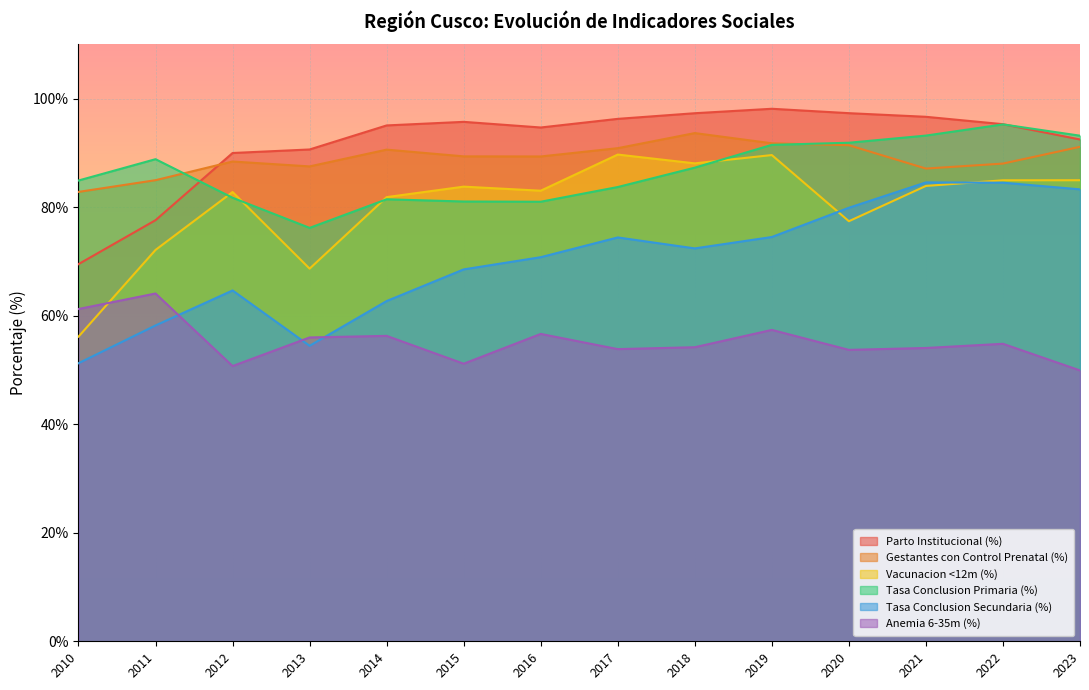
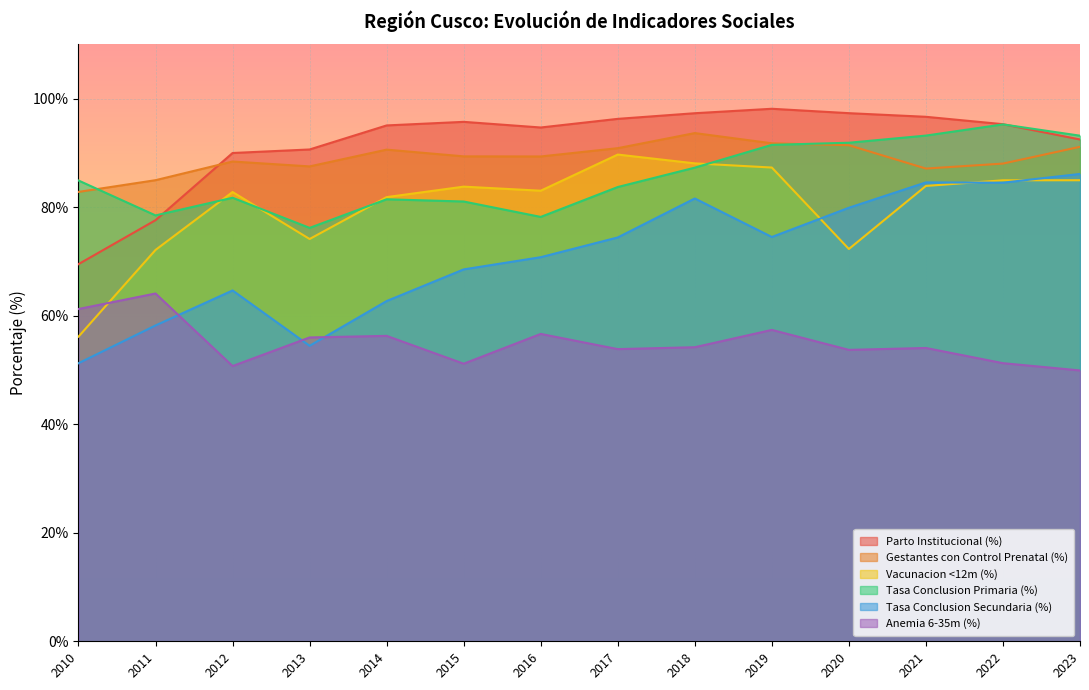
  {
    "Vacunacion <12m (%)": {
      "2010": "56%",
      "2011": "72%",
      "2012": "83%",
-     "2013": "69%",
+     "2013": "74%",
      "2015": "84%",
      "2016": "83%",
      "2017": "90%",
      "2018": "88%",
-     "2019": "90%",
-     "2020": "77%",
+     "2019": "87%",
+     "2020": "72%",
      "2021": "84%",
      "2023": "85%"
    },
    "Tasa Conclusion Primaria (%)": {
      "2010": "85%",
-     "2011": "89%",
+     "2011": "78%",
      "2012": "82%",
      "2013": "76%",
      "2015": "81%",
-     "2016": "81%",
+     "2016": "78%",
      "2017": "84%",
      "2018": "87%",
      "2021": "93%",
      "2023": "93%"
    },
    "Tasa Conclusion Secundaria (%)": {
      "2010": "51%",
      "2011": "58%",
      "2012": "65%",
      "2013": "54%",
      "2014": "63%",
      "2015": "69%",
      "2016": "71%",
      "2017": "74%",
-     "2018": "72%",
+     "2018": "82%",
      "2019": "75%",
      "2020": "80%",
      "2021": "85%",
-     "2023": "83%"
+     "2023": "86%"
    },
    "Anemia 6-35m (%)": {
      "2010": "61%",
      "2011": "64%",
      "2012": "51%",
      "2013": "56%",
      "2014": "56%",
      "2015": "51%",
      "2016": "57%",
      "2017": "54%",
      "2018": "54%",
      "2019": "57%",
      "2020": "54%",
      "2021": "54%",
-     "2022": "55%",
+     "2022": "51%",
      "2023": "50%"
    }
  }
